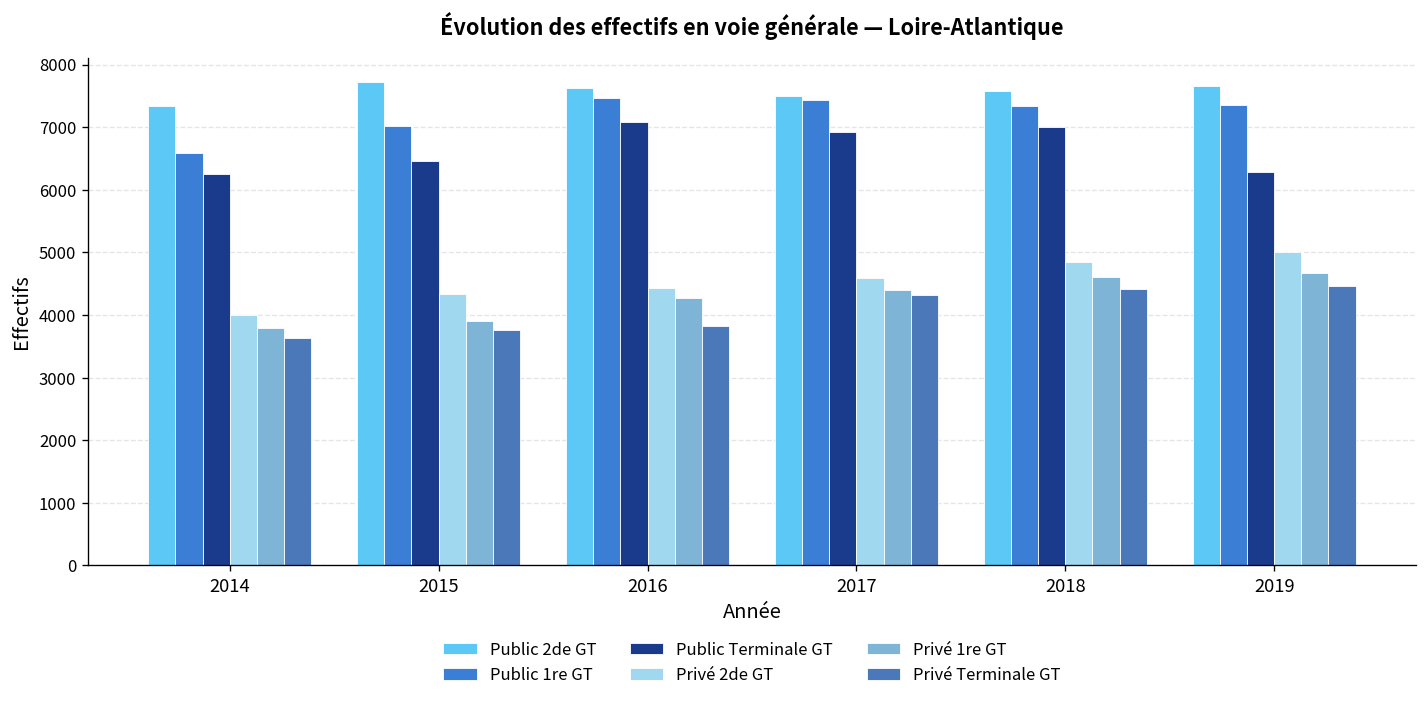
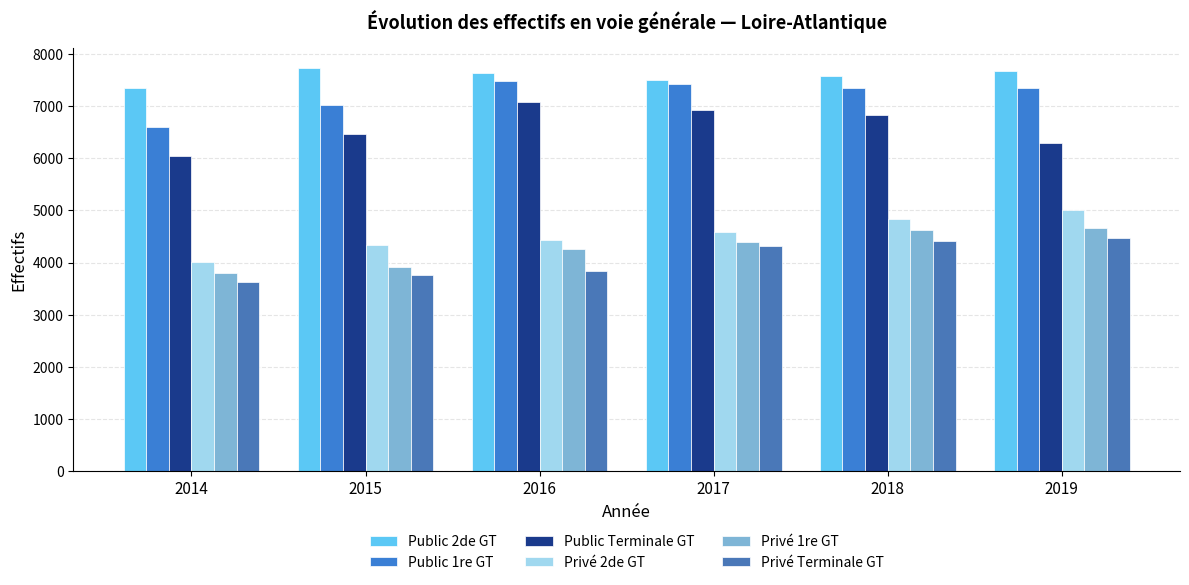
  {
    "Public Terminale GT": {
-     "2014": 6200,
+     "2014": 6100,
      "2015": 6500,
      "2016": 7100,
      "2017": 6900,
-     "2018": 7000,
+     "2018": 6800,
      "2019": 6300
    }
  }
